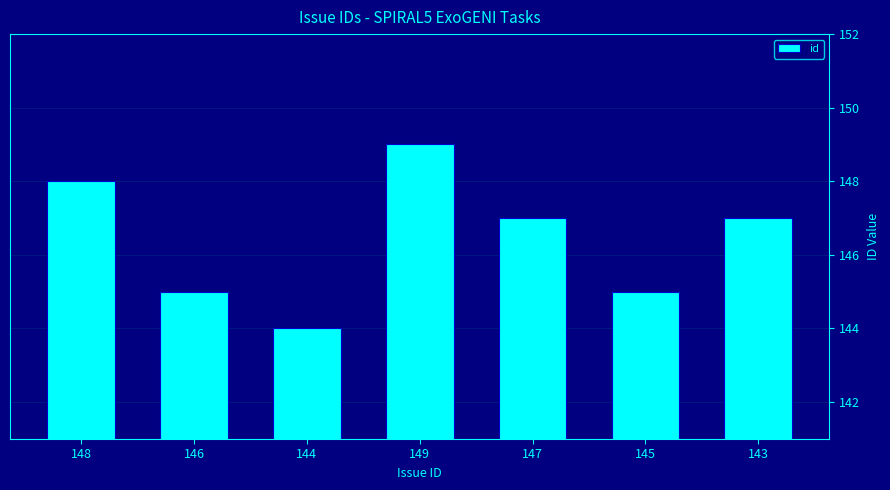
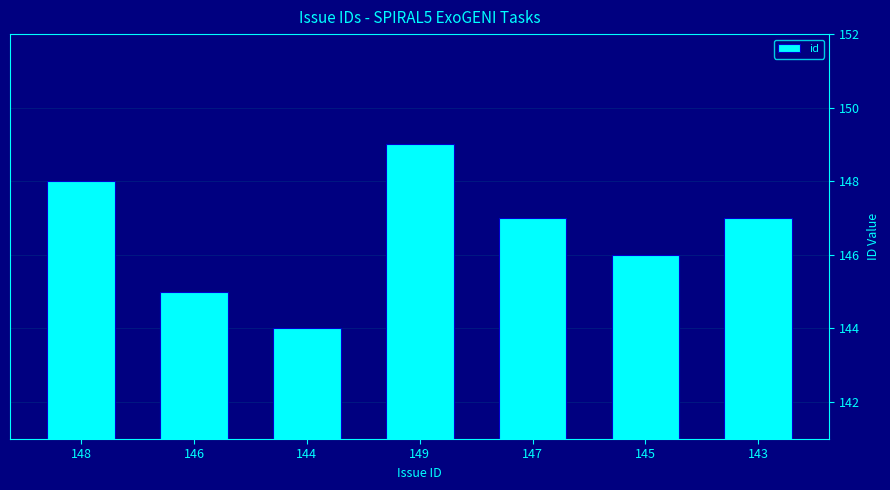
  {
    "148": 148,
    "146": 145,
    "144": 144,
    "149": 149,
    "147": 147,
-   "145": 145,
+   "145": 146,
    "143": 147
  }
